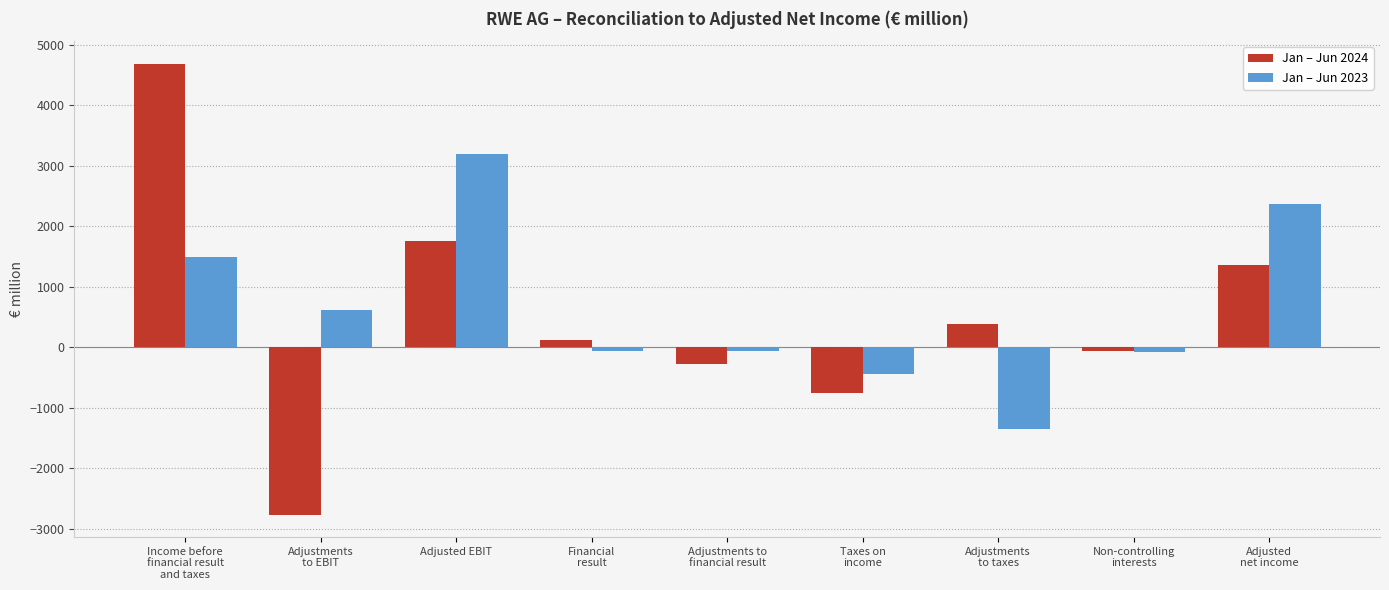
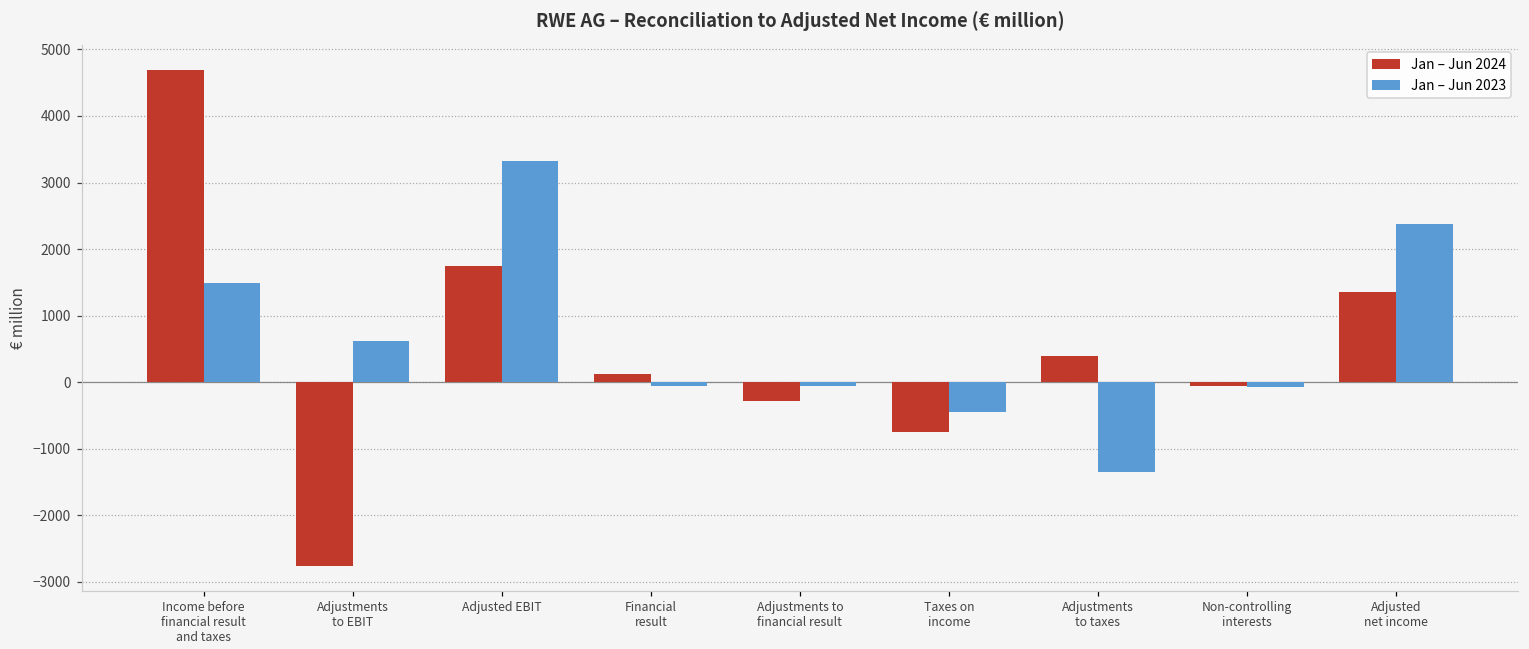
  {
    "Jan – Jun 2024": {
      "Income before financial result and taxes": 4700,
      "Adjustments to EBIT": -2800,
      "Adjusted EBIT": 1800,
      "Financial result": 100,
      "Adjustments to financial result": -300,
      "Taxes on income": -700,
      "Adjustments to taxes": 400,
      "Non-controlling interests": -100,
      "Adjusted net income": 1400
    },
    "Jan – Jun 2023": {
      "Income before financial result and taxes": 1500,
      "Adjustments to EBIT": 600,
-     "Adjusted EBIT": 3200,
+     "Adjusted EBIT": 3300,
      "Financial result": -100,
      "Adjustments to financial result": -100,
      "Taxes on income": -400,
      "Adjustments to taxes": -1400,
      "Non-controlling interests": -100,
      "Adjusted net income": 2400
    }
  }
